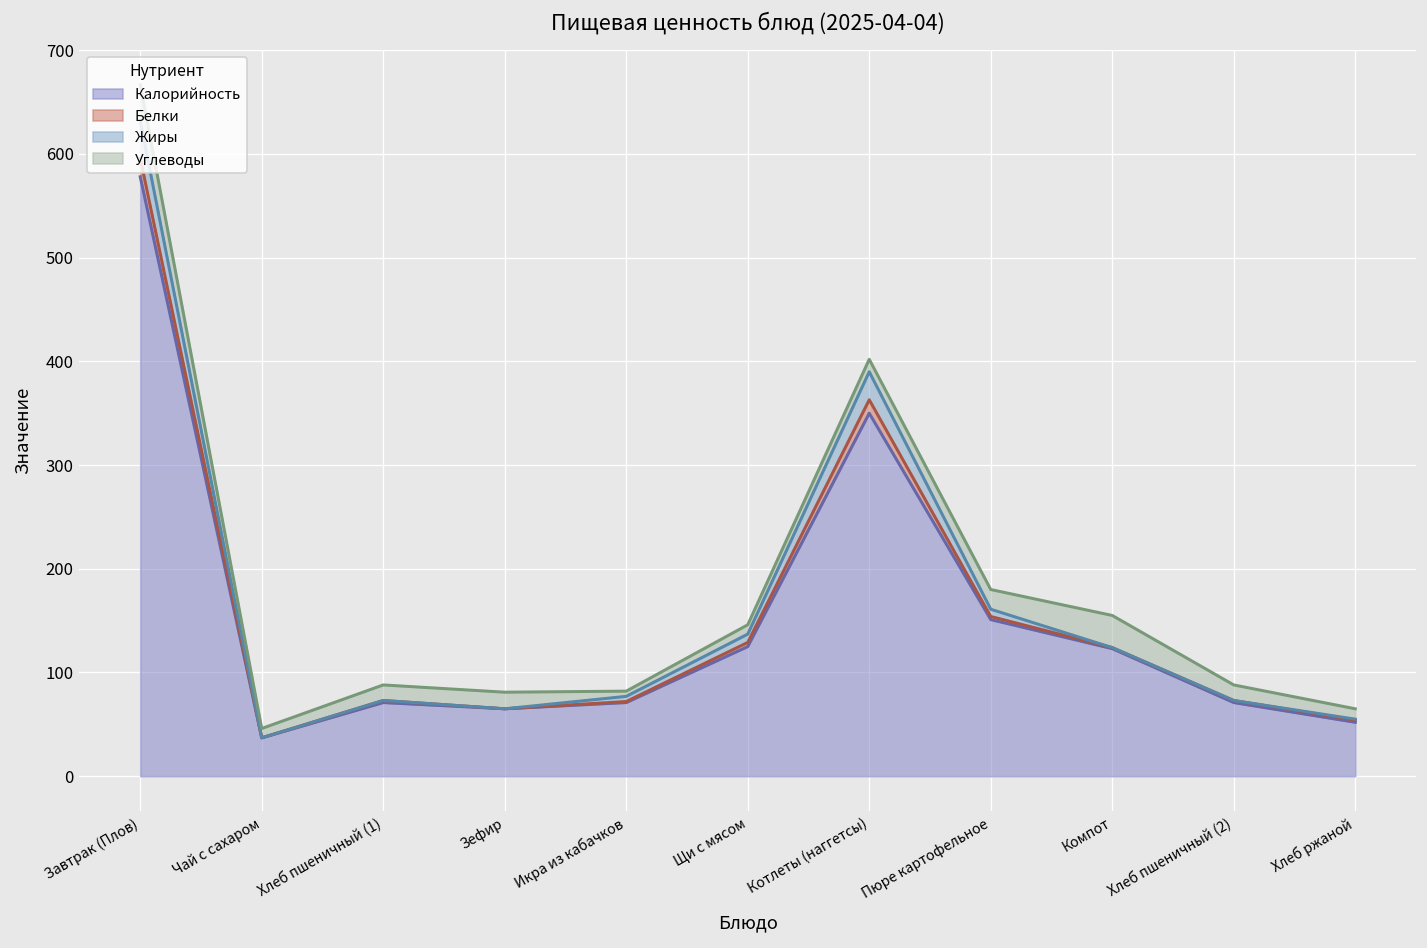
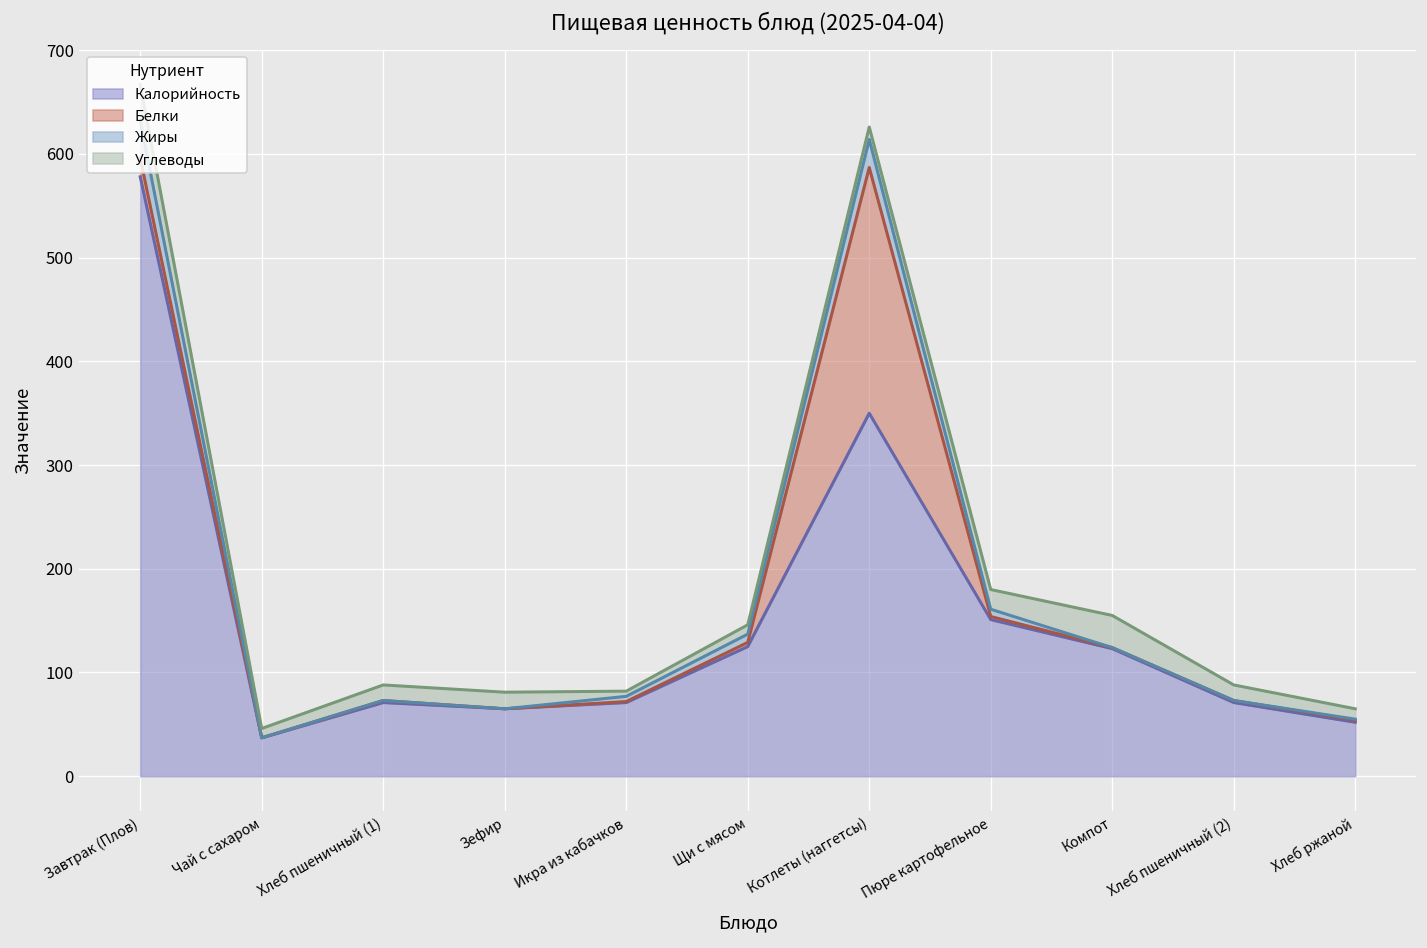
  {
    "Белки": {
      "Щи с мясом": 0,
-     "Котлеты (наггетсы)": 10,
+     "Котлеты (наггетсы)": 240,
      "Пюре картофельное": 0
    }
  }
